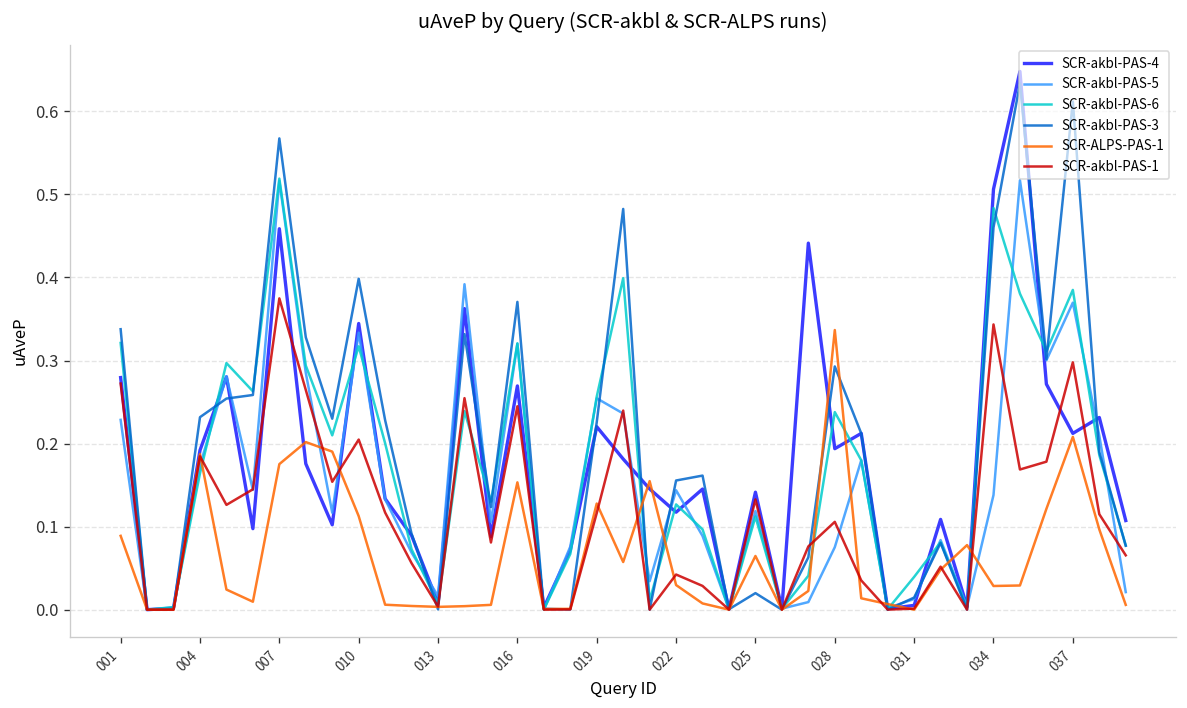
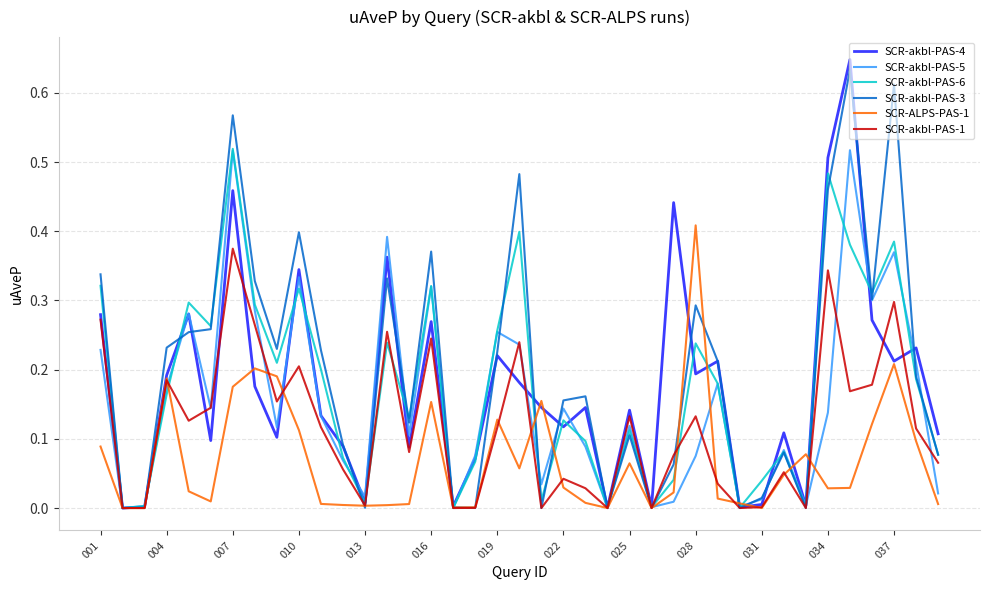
  {
    "SCR-akbl-PAS-4": {
      "001": 0.28,
      "004": 0.19,
      "007": 0.46,
      "010": 0.34,
      "016": 0.27,
      "019": 0.22,
      "022": 0.12,
      "025": 0.14,
      "028": 0.19,
      "031": 0.01,
      "034": 0.51,
      "037": 0.21
    },
    "SCR-akbl-PAS-5": {
      "001": 0.23,
      "004": 0.17,
      "010": 0.33,
      "013": 0.02,
      "022": 0.14,
      "025": 0.12,
      "028": 0.08,
      "034": 0.14,
      "037": 0.37
    },
    "SCR-akbl-PAS-6": {
      "001": 0.32,
      "004": 0.16,
      "010": 0.32,
      "022": 0.13,
      "025": 0.11,
      "028": 0.24,
      "031": 0.04,
      "034": 0.48,
      "037": 0.39
    },
    "SCR-akbl-PAS-3": {
      "001": 0.34,
      "004": 0.23,
      "007": 0.57,
      "010": 0.40,
      "016": 0.37,
      "019": 0.23,
      "022": 0.16,
-     "025": 0.02,
+     "025": 0.11,
      "028": 0.29,
      "034": 0.46
    },
    "SCR-ALPS-PAS-1": {
      "001": 0.09,
      "007": 0.18,
      "010": 0.11,
      "016": 0.15,
      "019": 0.13,
      "022": 0.03,
      "025": 0.06,
-     "028": 0.34,
+     "028": 0.41,
      "034": 0.03,
      "037": 0.21
    },
    "SCR-akbl-PAS-1": {
      "001": 0.27,
      "007": 0.37,
      "010": 0.20,
      "016": 0.24,
      "019": 0.12,
      "022": 0.04,
      "025": 0.13,
-     "028": 0.11,
+     "028": 0.13,
      "034": 0.34,
      "037": 0.30
    }
  }
